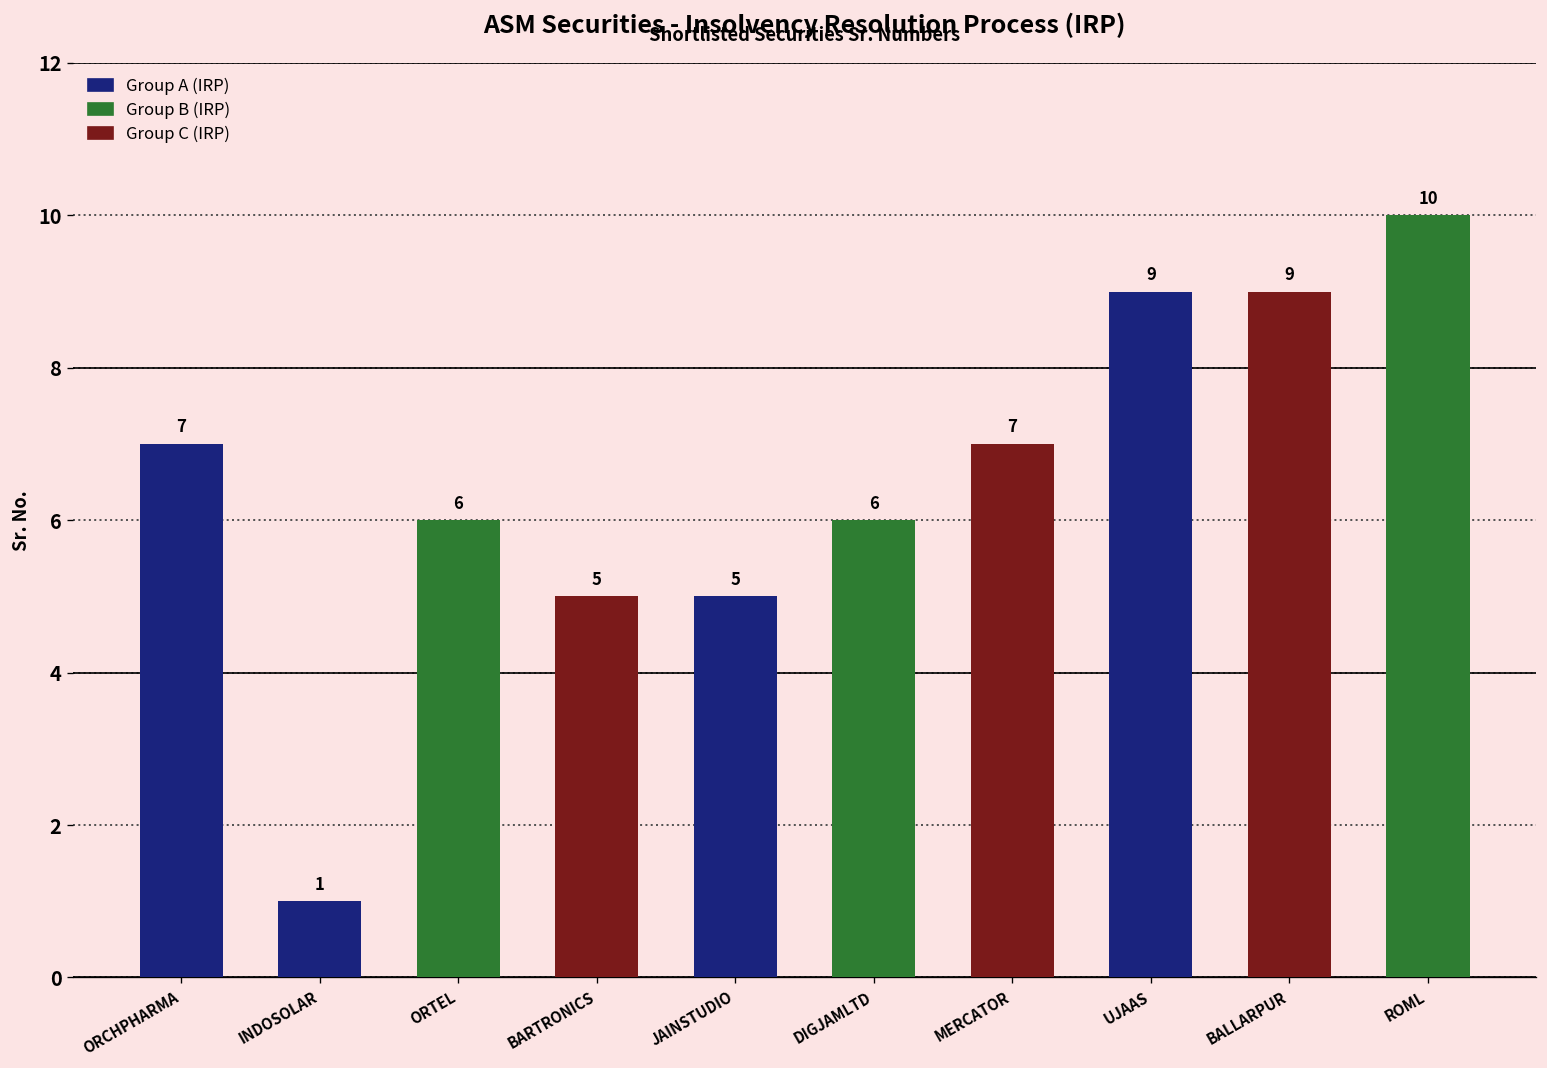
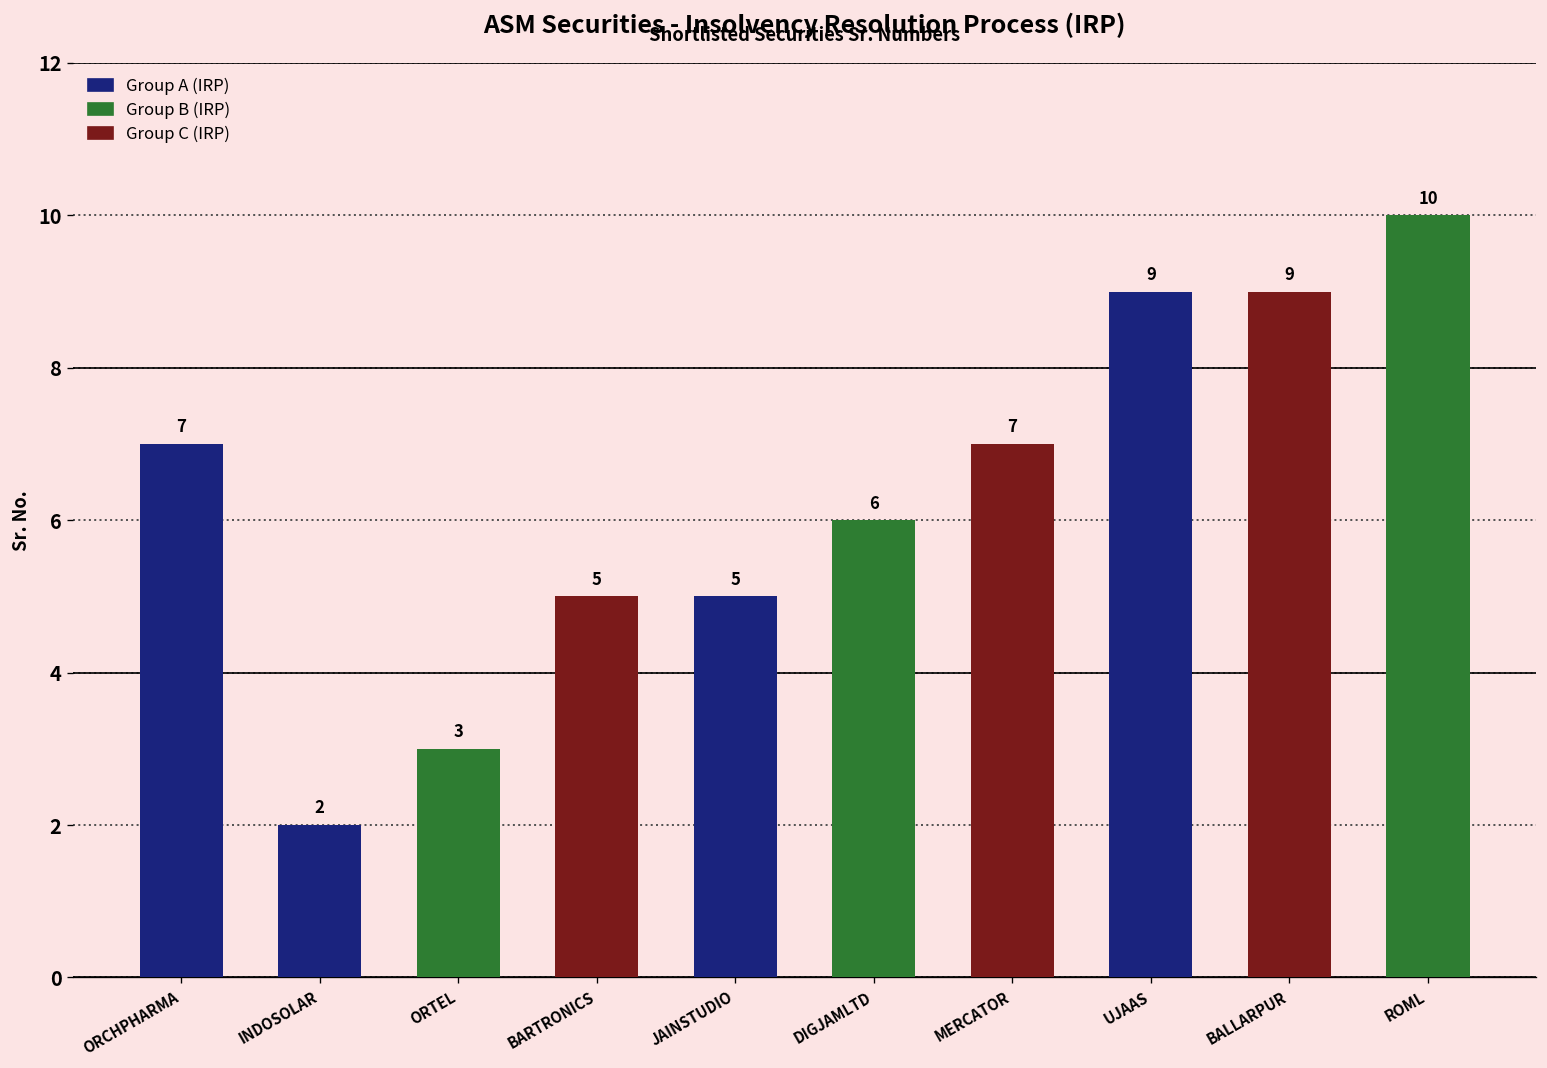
  {
    "ORCHPHARMA": 7,
-   "INDOSOLAR": 1,
-   "ORTEL": 6,
+   "INDOSOLAR": 2,
+   "ORTEL": 3,
    "BARTRONICS": 5,
    "JAINSTUDIO": 5,
    "DIGJAMLTD": 6,
    "MERCATOR": 7,
    "UJAAS": 9,
    "BALLARPUR": 9,
    "ROML": 10
  }
